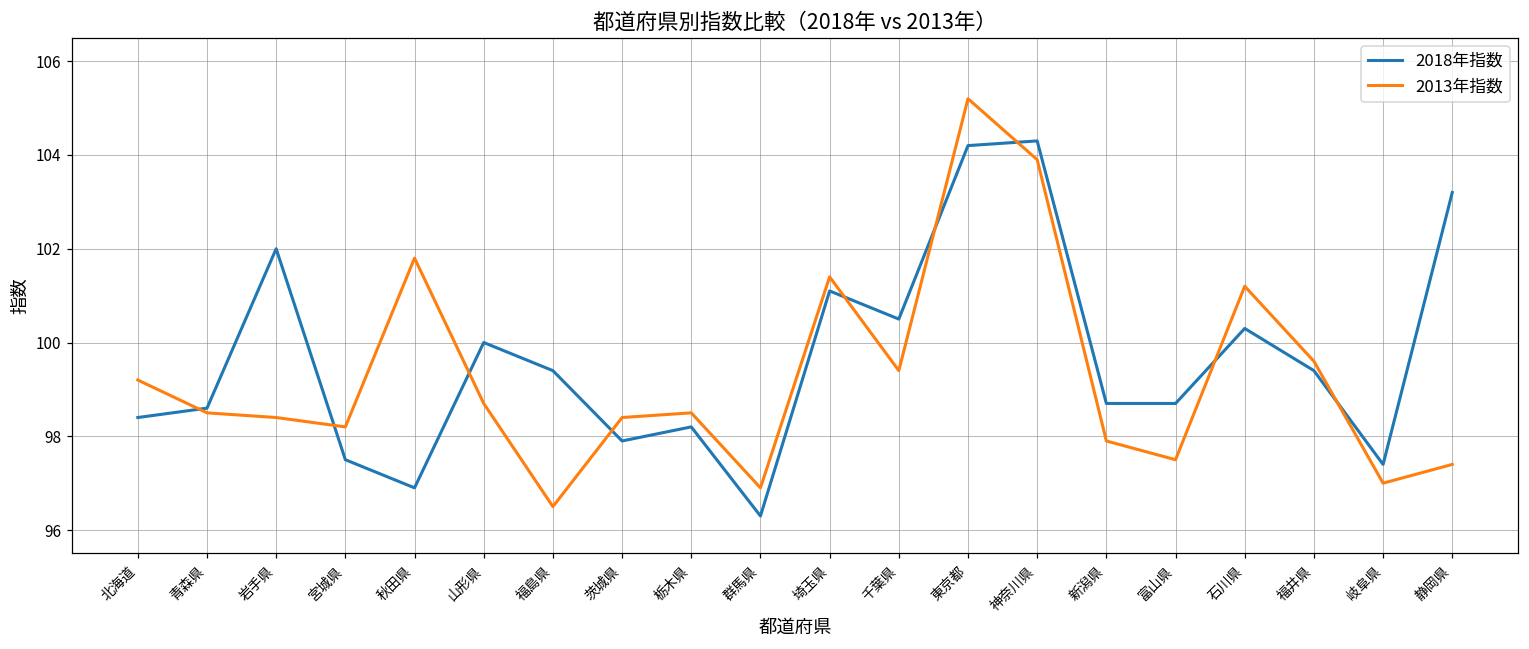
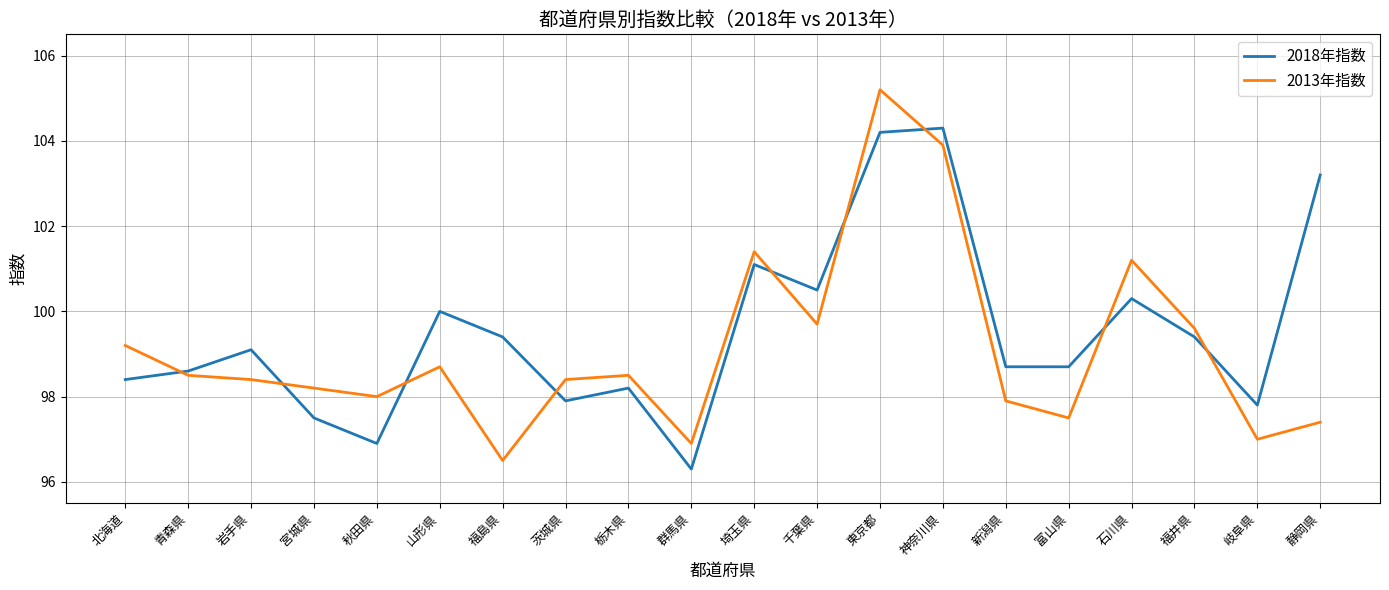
  {
    "2018年指数": {
      "北海道": 98.4,
      "青森県": 98.6,
-     "岩手県": 102.0,
+     "岩手県": 99.1,
      "宮城県": 97.5,
      "秋田県": 96.9,
      "山形県": 100.0,
      "福島県": 99.4,
      "茨城県": 97.9,
      "栃木県": 98.2,
      "群馬県": 96.3,
      "埼玉県": 101.1,
      "千葉県": 100.5,
      "東京都": 104.2,
      "神奈川県": 104.3,
      "新潟県": 98.7,
      "富山県": 98.7,
      "石川県": 100.3,
      "福井県": 99.4,
-     "岐阜県": 97.4,
+     "岐阜県": 97.8,
      "静岡県": 103.2
    },
    "2013年指数": {
      "北海道": 99.2,
      "青森県": 98.5,
      "岩手県": 98.4,
      "宮城県": 98.2,
-     "秋田県": 101.8,
+     "秋田県": 98.0,
      "山形県": 98.7,
      "福島県": 96.5,
      "茨城県": 98.4,
      "栃木県": 98.5,
      "群馬県": 96.9,
      "埼玉県": 101.4,
-     "千葉県": 99.4,
+     "千葉県": 99.7,
      "東京都": 105.2,
      "神奈川県": 103.9,
      "新潟県": 97.9,
      "富山県": 97.5,
      "石川県": 101.2,
      "福井県": 99.6,
      "岐阜県": 97.0,
      "静岡県": 97.4
    }
  }
